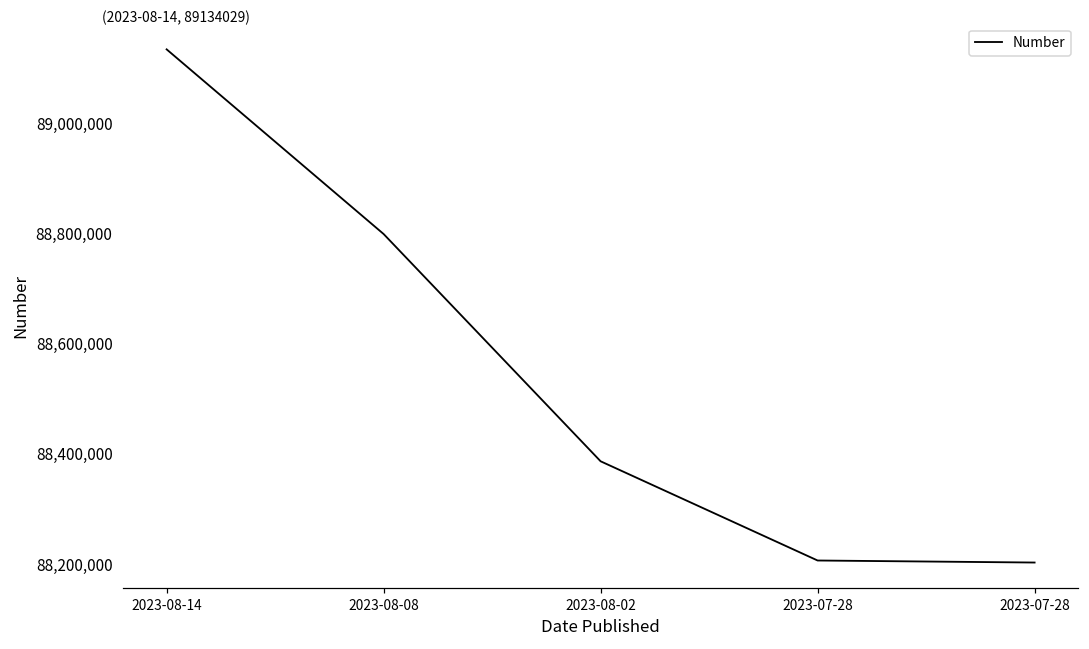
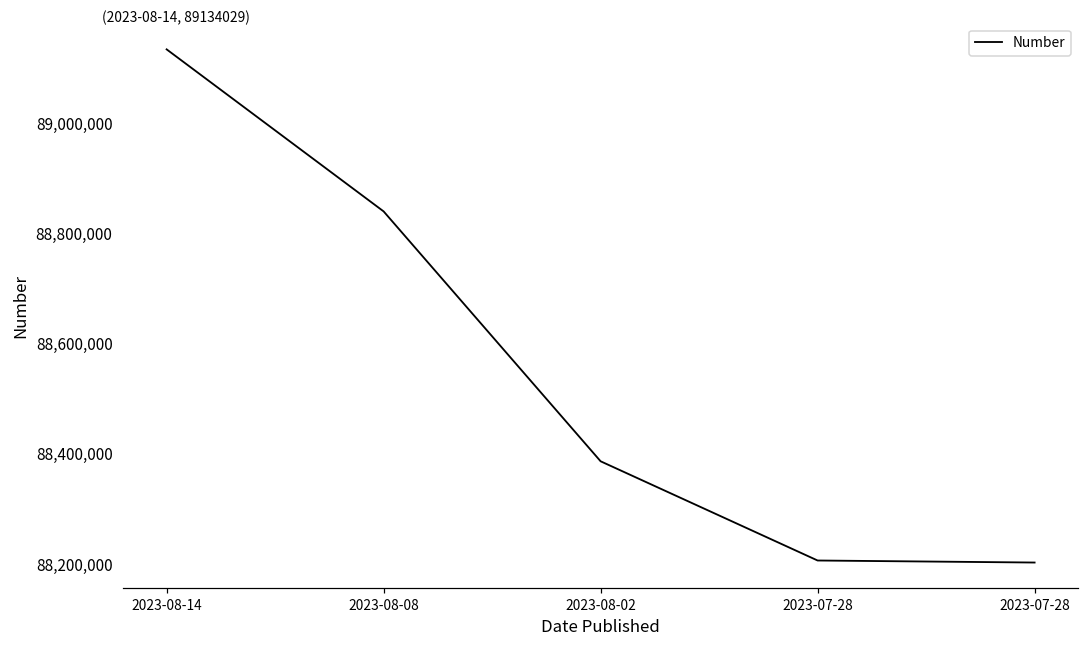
  {
-   "2023-08-08": "88,800,000",
+   "2023-08-08": "88,840,000",
    "2023-08-02": "88,390,000"
  }
